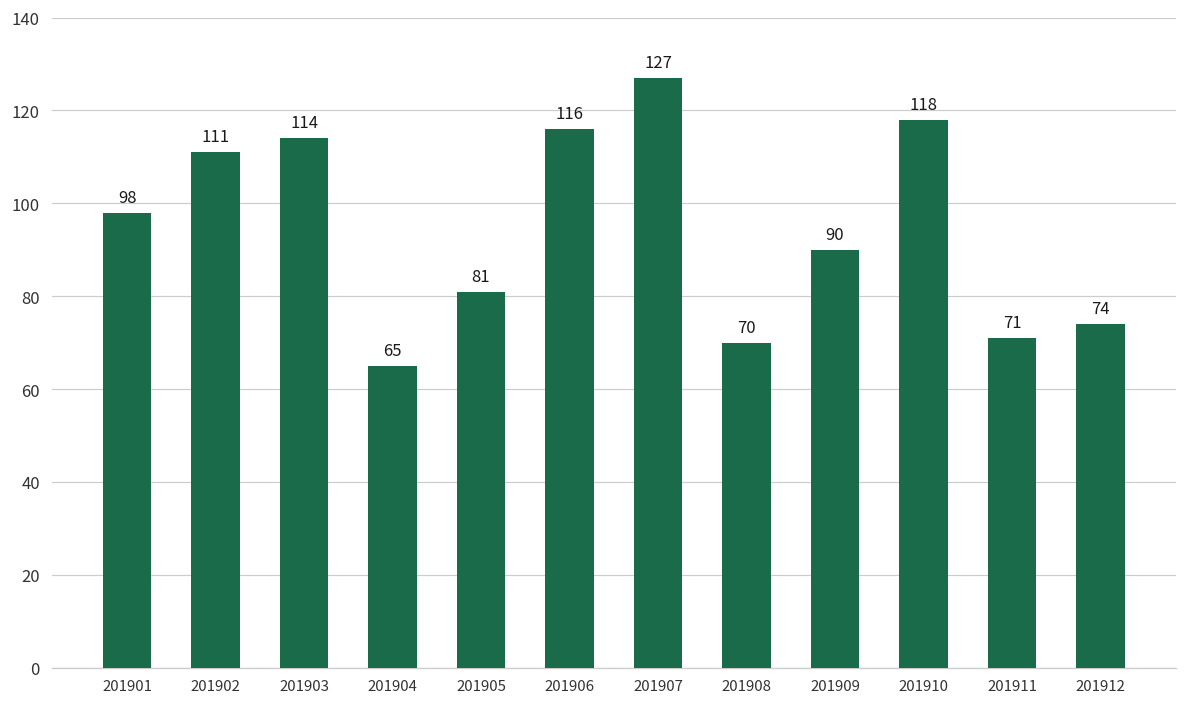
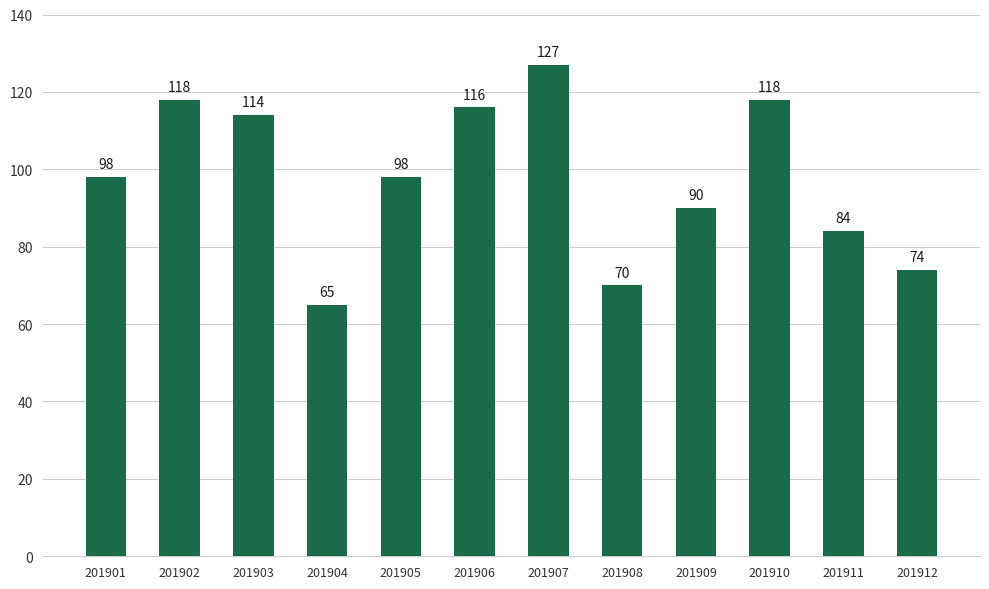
  {
    "201901": 98,
-   "201902": 111,
+   "201902": 118,
    "201903": 114,
    "201904": 65,
-   "201905": 81,
+   "201905": 98,
    "201906": 116,
    "201907": 127,
    "201908": 70,
    "201909": 90,
    "201910": 118,
-   "201911": 71,
+   "201911": 84,
    "201912": 74
  }
